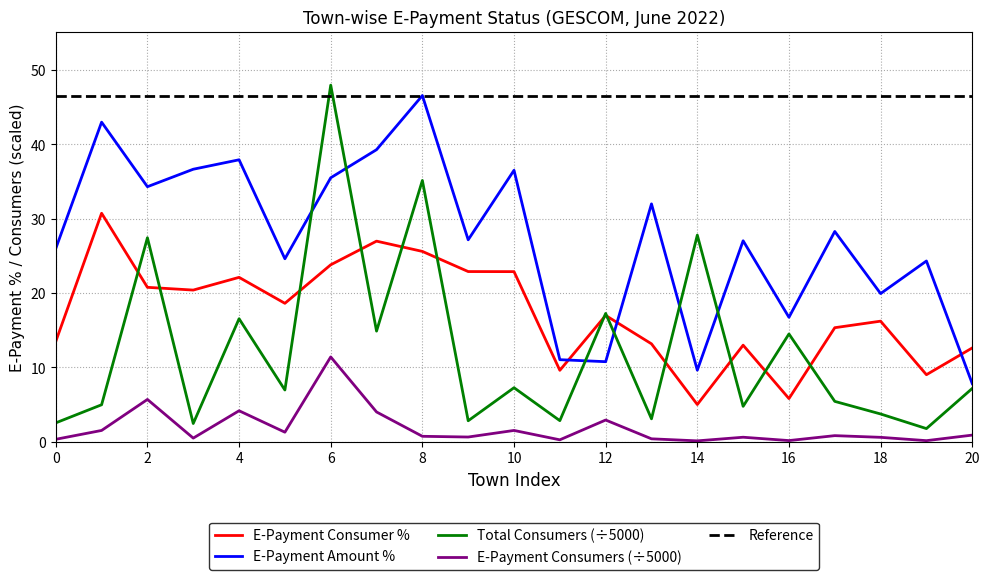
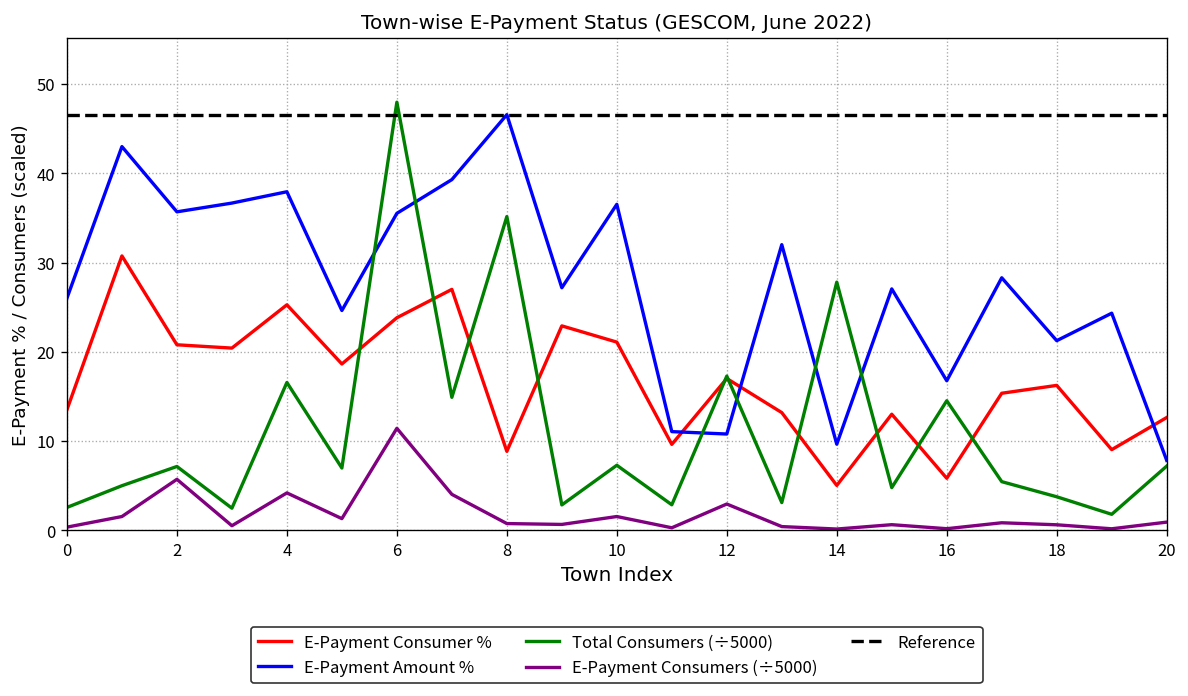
  {
    "E-Payment Consumer %": {
      "0": 14,
      "2": 21,
-     "4": 22,
+     "4": 25,
      "6": 24,
-     "8": 26,
-     "10": 23,
+     "8": 9,
+     "10": 21,
      "14": 5,
      "16": 6,
      "18": 16,
      "20": 13
    },
    "E-Payment Amount %": {
      "0": 26,
-     "2": 34,
+     "2": 36,
      "4": 38,
      "6": 36,
      "8": 47,
      "10": 37,
      "12": 11,
      "14": 10,
      "16": 17,
-     "18": 20,
+     "18": 21,
      "20": 8
    },
    "Total Consumers (÷5000)": {
      "0": 3,
-     "2": 27,
+     "2": 7,
      "4": 17,
      "6": 48,
      "8": 35,
      "10": 7,
      "14": 28,
      "16": 15,
      "18": 4,
      "20": 7
    },
    "E-Payment Consumers (÷5000)": {
      "0": 0,
      "2": 6,
      "4": 4,
      "6": 11,
      "8": 1,
      "10": 2,
      "12": 3,
      "14": 0,
      "16": 0,
      "18": 1,
      "20": 1
    }
  }
